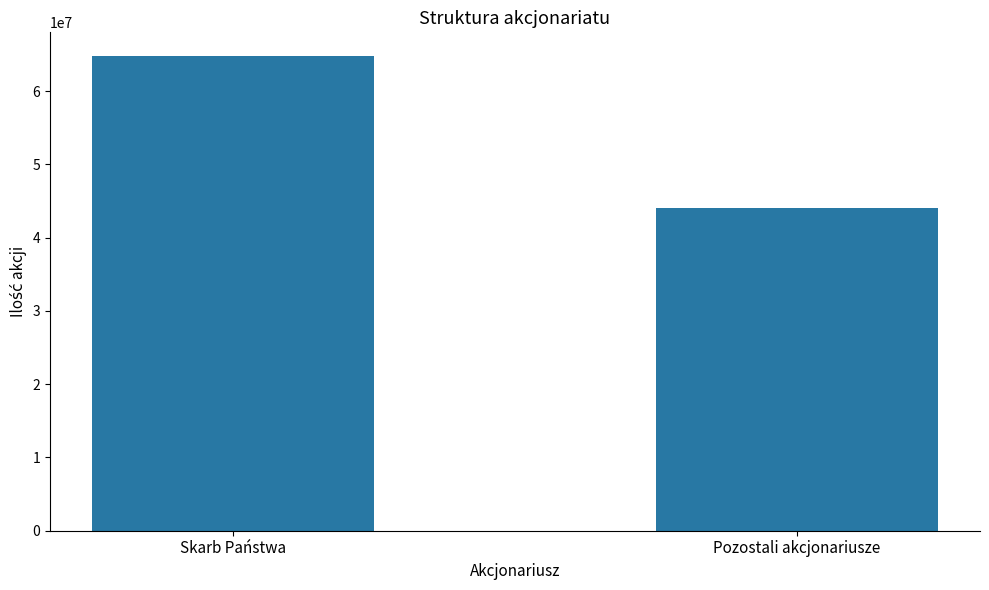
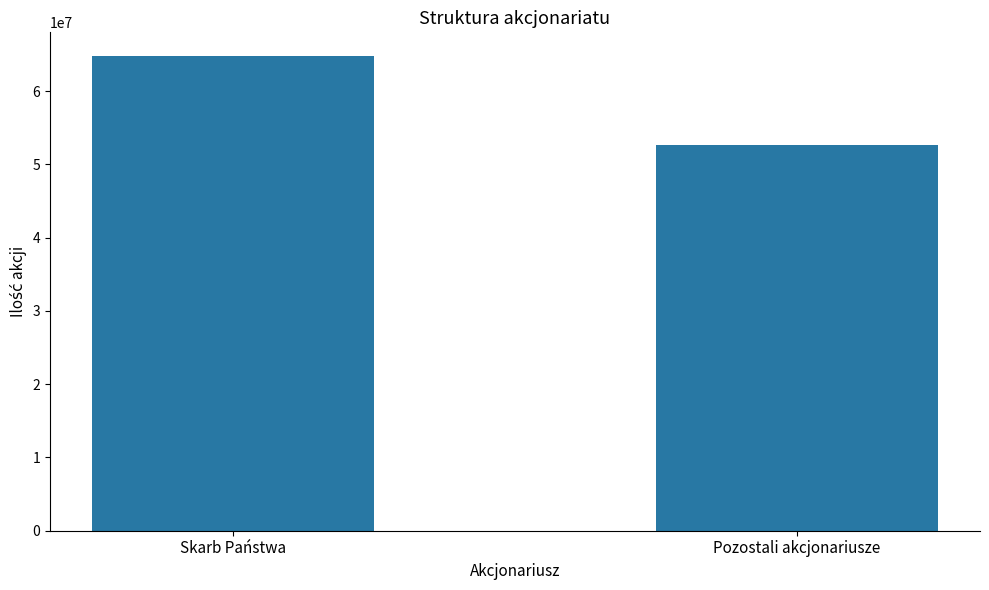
  {
    "Skarb Państwa": 65000000,
-   "Pozostali akcjonariusze": 44000000
+   "Pozostali akcjonariusze": 53000000
  }
